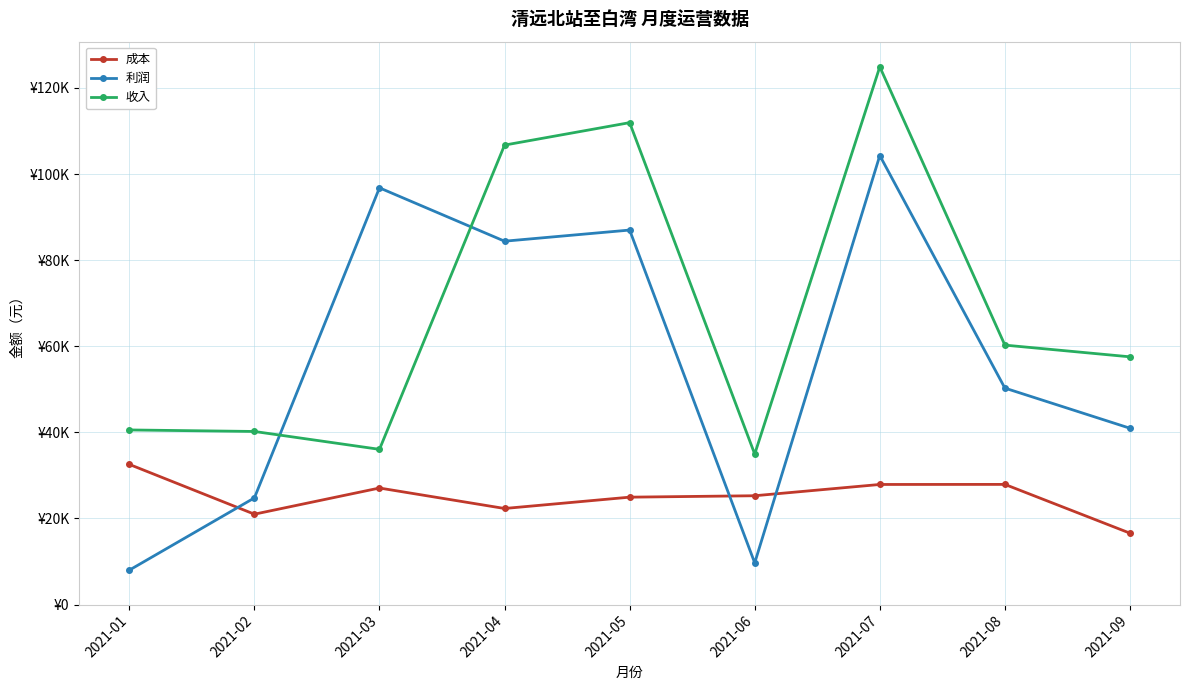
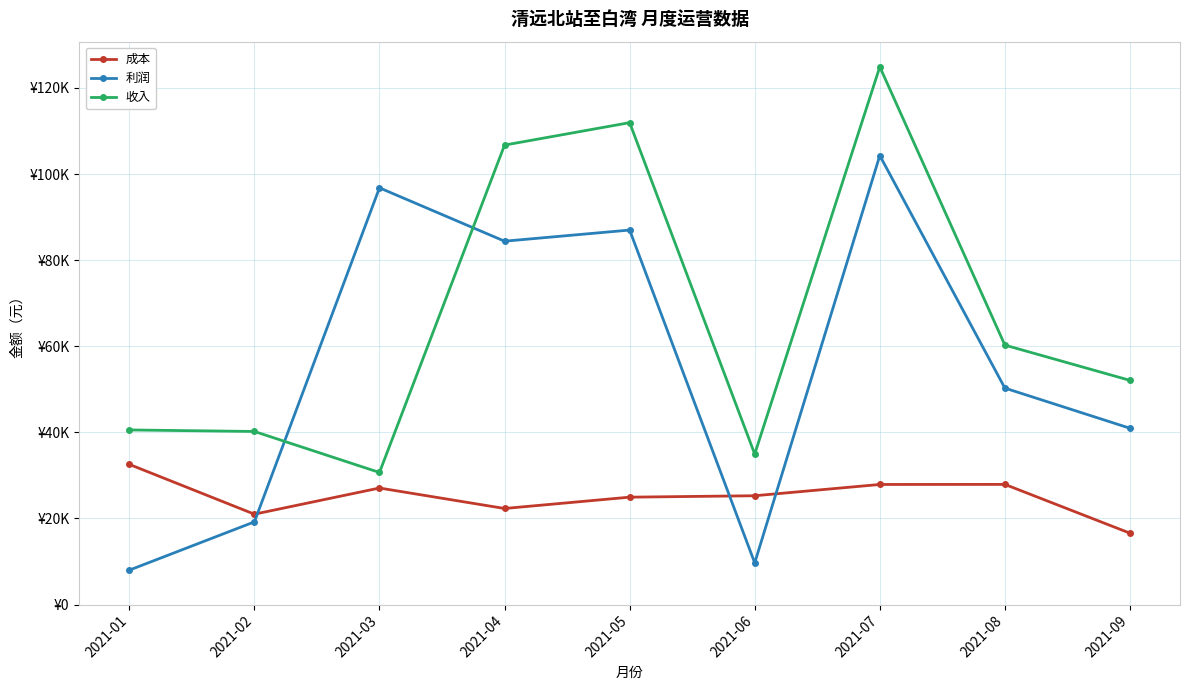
  {
    "成本": {
      "2021-01": "¥33000",
      "2021-02": "¥21000",
      "2021-03": "¥27000",
      "2021-04": "¥22000",
      "2021-05": "¥25000",
      "2021-06": "¥25000",
      "2021-07": "¥28000",
      "2021-08": "¥28000",
      "2021-09": "¥17000"
    },
    "利润": {
      "2021-01": "¥8000",
-     "2021-02": "¥25000",
+     "2021-02": "¥19000",
      "2021-03": "¥97000",
      "2021-04": "¥84000",
      "2021-05": "¥87000",
      "2021-06": "¥10000",
      "2021-07": "¥104000",
      "2021-08": "¥50000",
      "2021-09": "¥41000"
    },
    "收入": {
      "2021-01": "¥41000",
      "2021-02": "¥40000",
-     "2021-03": "¥36000",
+     "2021-03": "¥31000",
      "2021-04": "¥107000",
      "2021-05": "¥112000",
      "2021-06": "¥35000",
      "2021-07": "¥125000",
      "2021-08": "¥60000",
-     "2021-09": "¥58000"
+     "2021-09": "¥52000"
    }
  }
